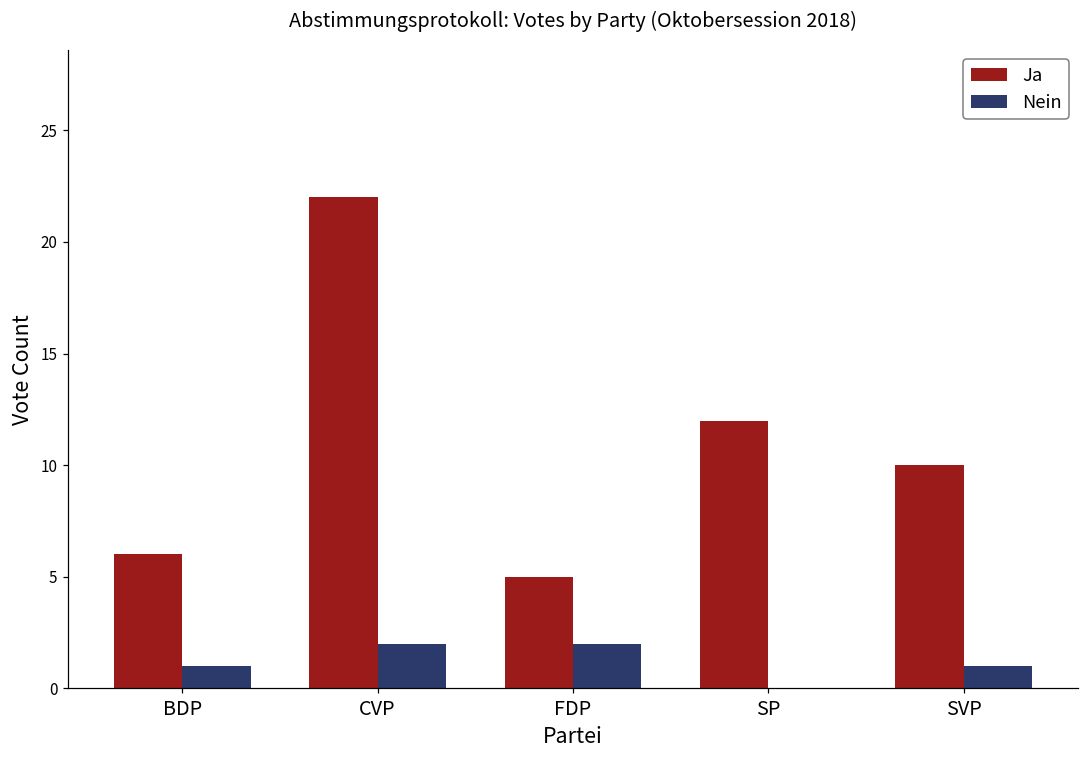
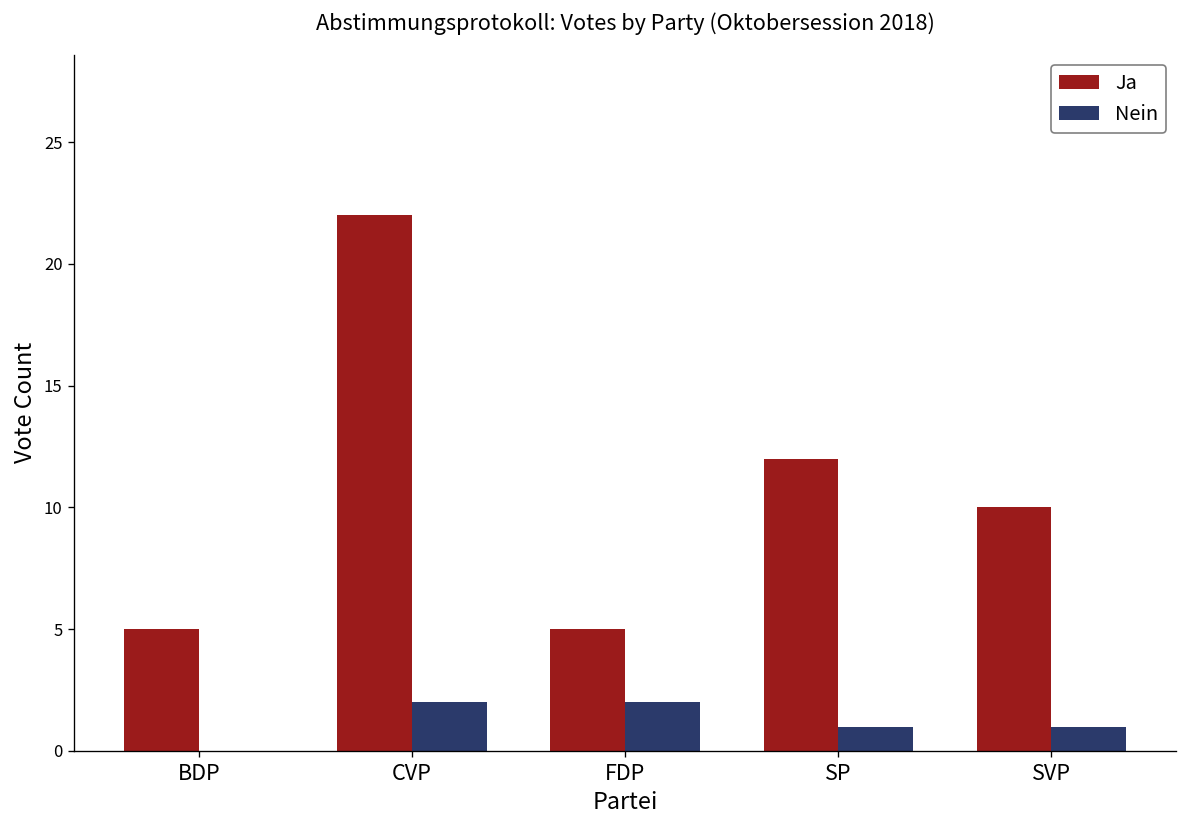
  {
    "Ja": {
-     "BDP": 6,
+     "BDP": 5,
      "CVP": 22,
      "FDP": 5,
      "SP": 12,
      "SVP": 10
    },
    "Nein": {
-     "BDP": 1,
+     "BDP": 0,
      "CVP": 2,
      "FDP": 2,
-     "SP": 0,
+     "SP": 1,
      "SVP": 1
    }
  }
